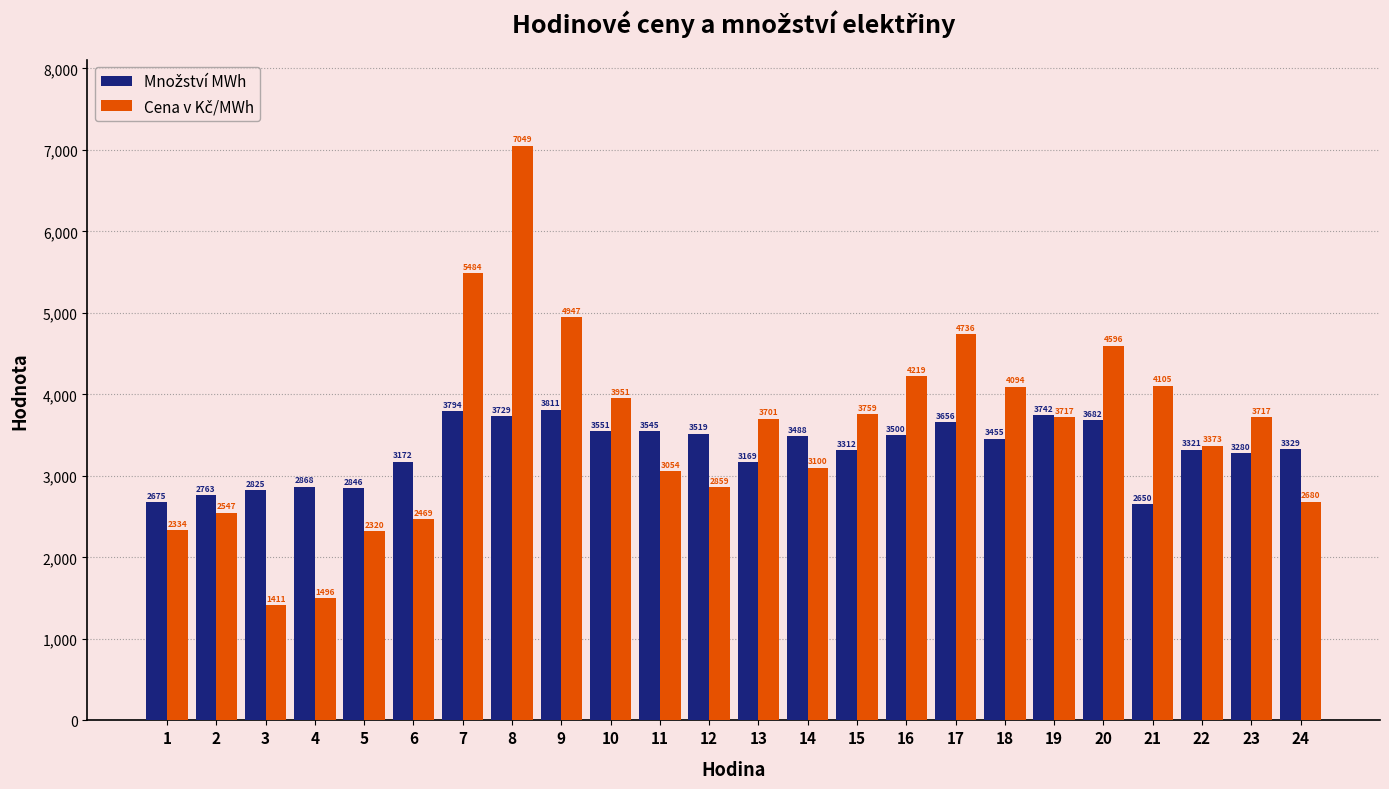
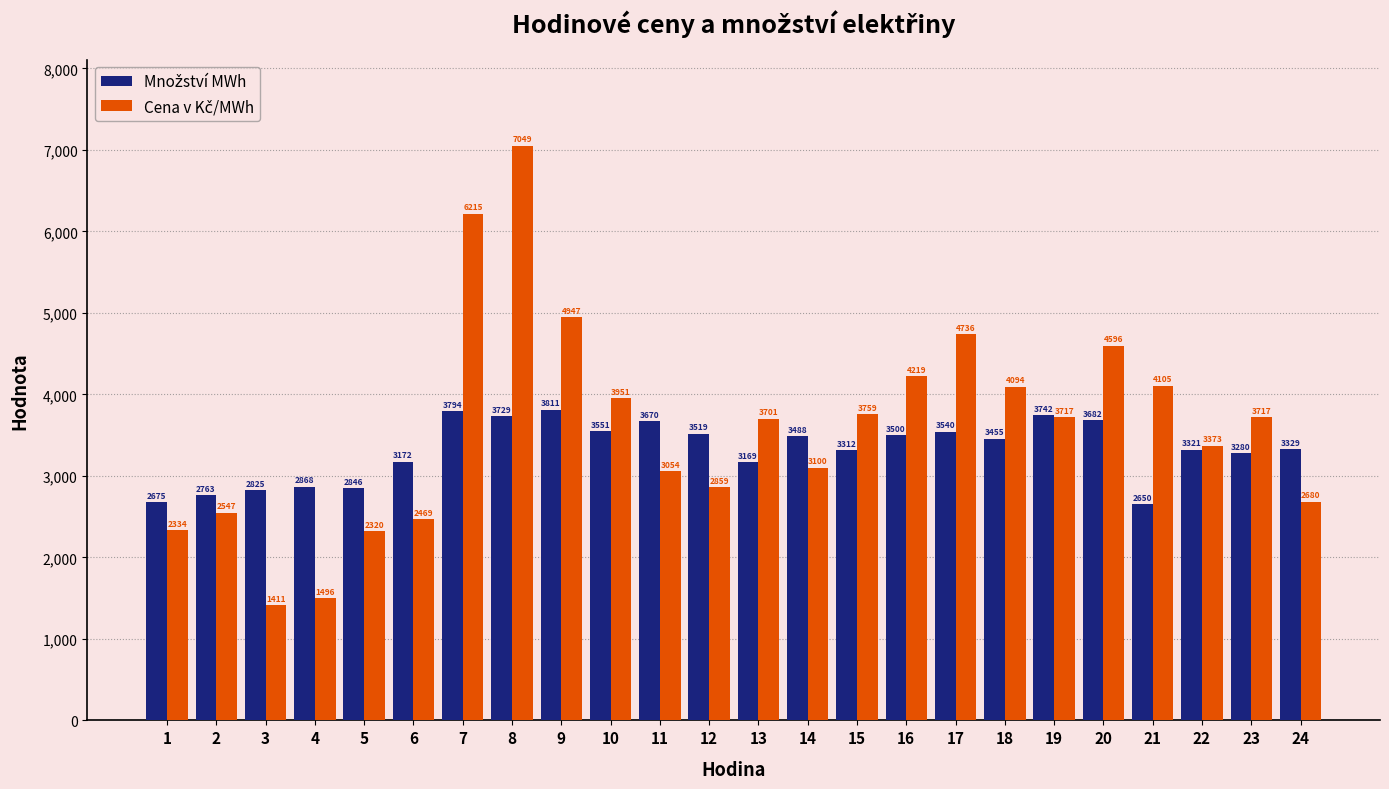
  {
    "Množství MWh": {
      "1": 2675,
      "2": 2763,
      "3": 2825,
      "4": 2868,
      "5": 2846,
      "6": 3172,
      "7": 3794,
      "8": 3729,
      "9": 3811,
      "10": 3551,
-     "11": 3545,
+     "11": 3670,
      "12": 3519,
      "13": 3169,
      "14": 3488,
      "15": 3312,
      "16": 3500,
-     "17": 3656,
+     "17": 3540,
      "18": 3455,
      "19": 3742,
      "20": 3682,
      "21": 2650,
      "22": 3321,
      "23": 3280,
      "24": 3329
    },
    "Cena v Kč/MWh": {
      "1": 2334,
      "2": 2547,
      "3": 1411,
      "4": 1496,
      "5": 2320,
      "6": 2469,
-     "7": 5484,
+     "7": 6215,
      "8": 7049,
      "9": 4947,
      "10": 3951,
      "11": 3054,
      "12": 2859,
      "13": 3701,
      "14": 3100,
      "15": 3759,
      "16": 4219,
      "17": 4736,
      "18": 4094,
      "19": 3717,
      "20": 4596,
      "21": 4105,
      "22": 3373,
      "23": 3717,
      "24": 2680
    }
  }
